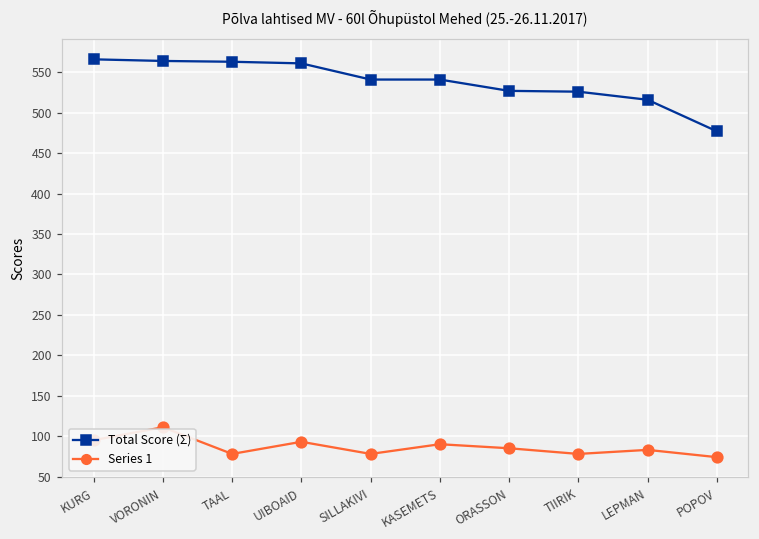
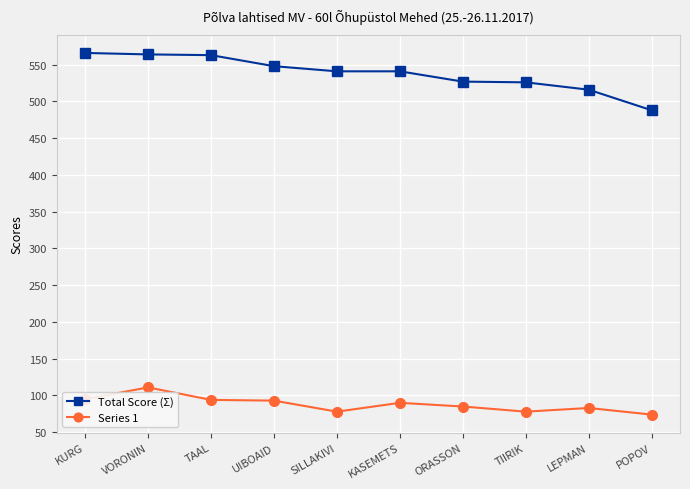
  {
    "Total Score (Σ)": {
      "KURG": 570,
      "VORONIN": 560,
      "TAAL": 560,
-     "UIBOAID": 560,
+     "UIBOAID": 550,
      "SILLAKIVI": 540,
      "KASEMETS": 540,
      "ORASSON": 530,
      "TIIRIK": 530,
      "LEPMAN": 520,
-     "POPOV": 480
+     "POPOV": 490
    },
    "Series 1": {
      "VORONIN": 110,
-     "TAAL": 80,
+     "TAAL": 90,
      "UIBOAID": 90,
      "SILLAKIVI": 80,
      "KASEMETS": 90,
      "ORASSON": 90,
      "TIIRIK": 80,
      "LEPMAN": 80,
      "POPOV": 70
    }
  }
